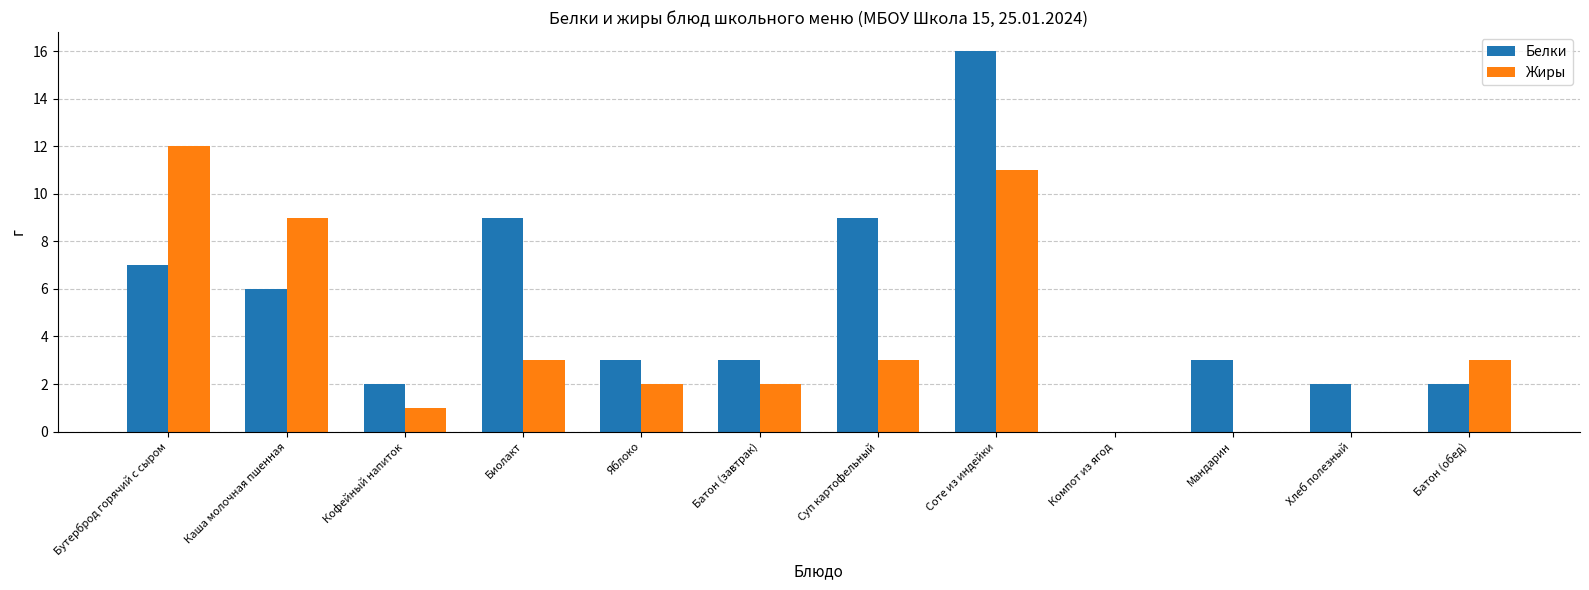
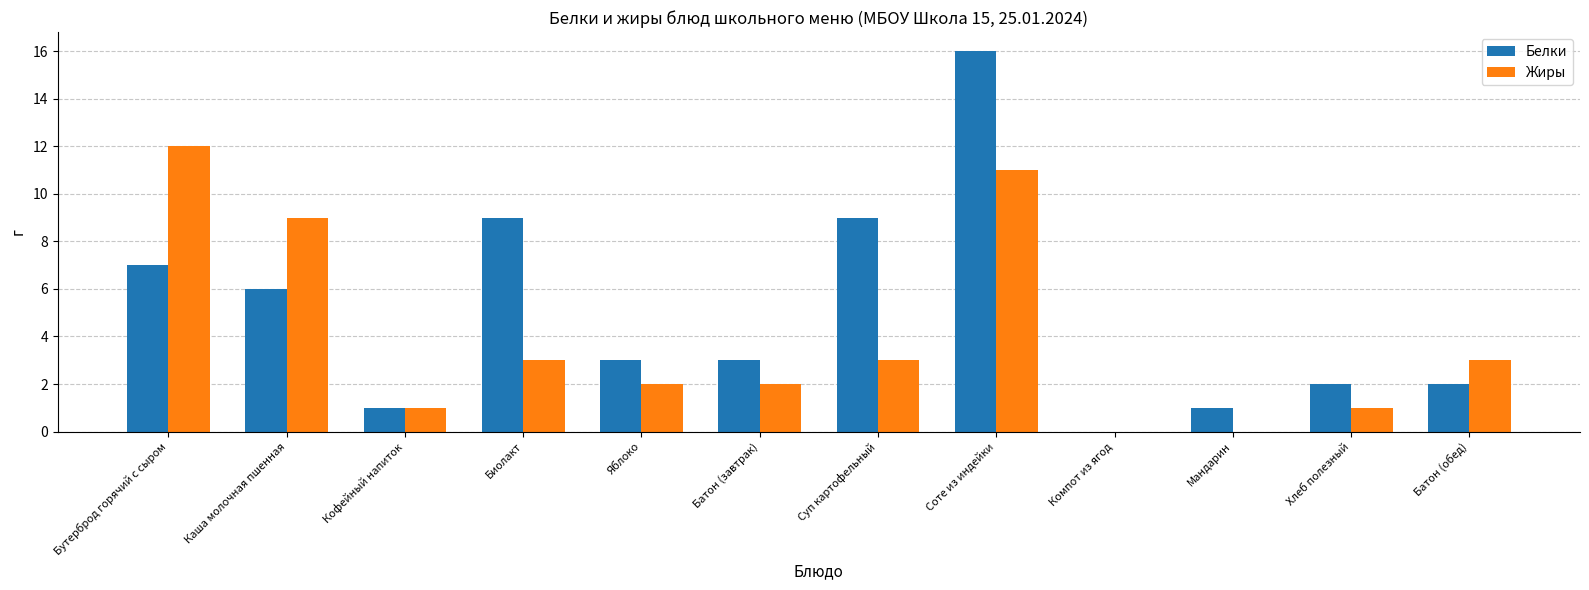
  {
    "Белки": {
      "Бутерброд горячий с сыром": 7,
      "Каша молочная пшенная": 6,
-     "Кофейный напиток": 2,
+     "Кофейный напиток": 1,
      "Биолакт": 9,
      "Яблоко": 3,
      "Батон (завтрак)": 3,
      "Суп картофельный": 9,
      "Соте из индейки": 16,
      "Компот из ягод": 0,
-     "Мандарин": 3,
+     "Мандарин": 1,
      "Хлеб полезный": 2,
      "Батон (обед)": 2
    },
    "Жиры": {
      "Бутерброд горячий с сыром": 12,
      "Каша молочная пшенная": 9,
      "Кофейный напиток": 1,
      "Биолакт": 3,
      "Яблоко": 2,
      "Батон (завтрак)": 2,
      "Суп картофельный": 3,
      "Соте из индейки": 11,
      "Компот из ягод": 0,
      "Мандарин": 0,
-     "Хлеб полезный": 0,
+     "Хлеб полезный": 1,
      "Батон (обед)": 3
    }
  }
